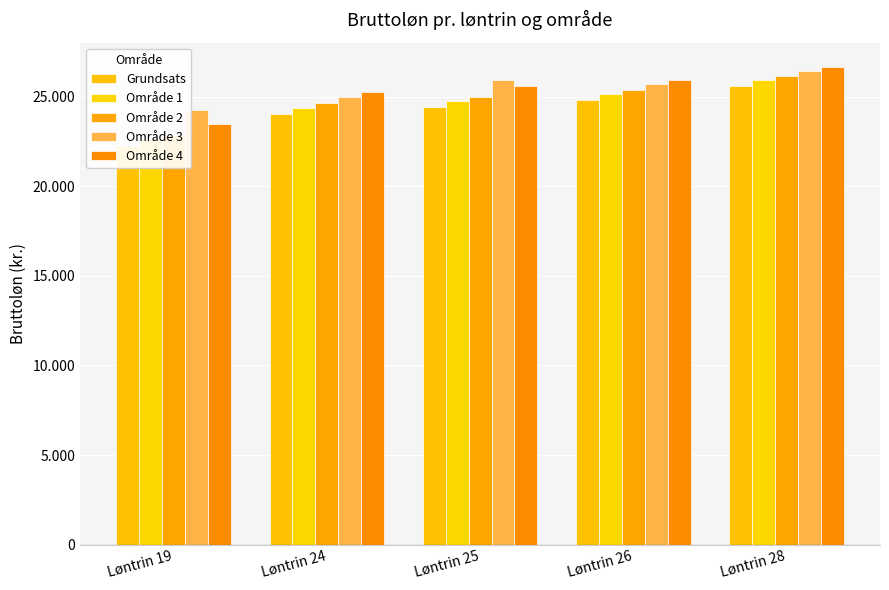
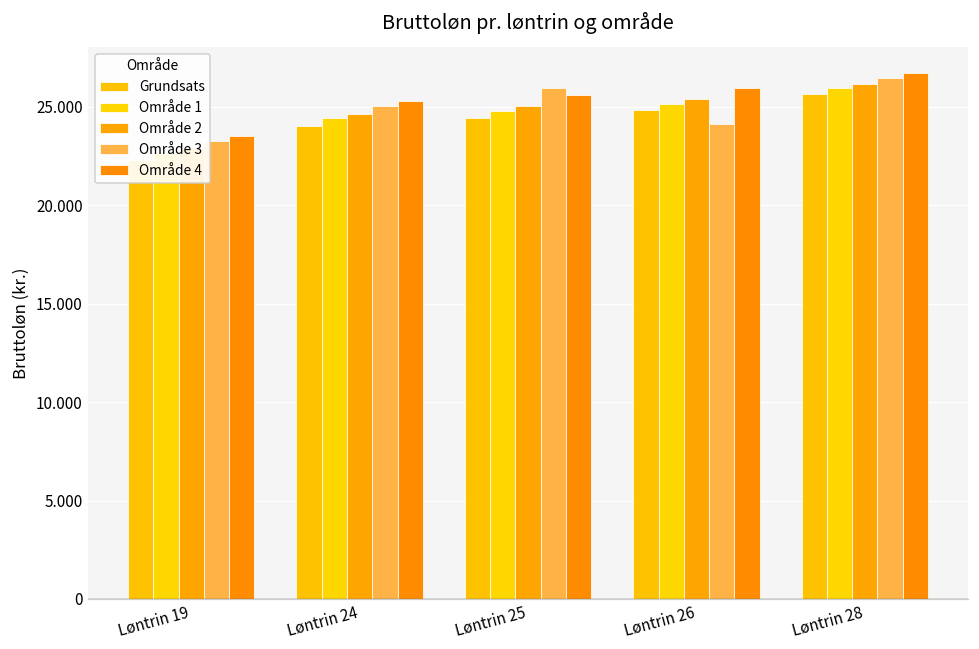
  {
    "Område 3": {
-     "Løntrin 19": 24.3,
+     "Løntrin 19": 23.3,
      "Løntrin 24": 25.0,
      "Løntrin 25": 25.9,
-     "Løntrin 26": 25.7,
+     "Løntrin 26": 24.1,
      "Løntrin 28": 26.5
    }
  }
